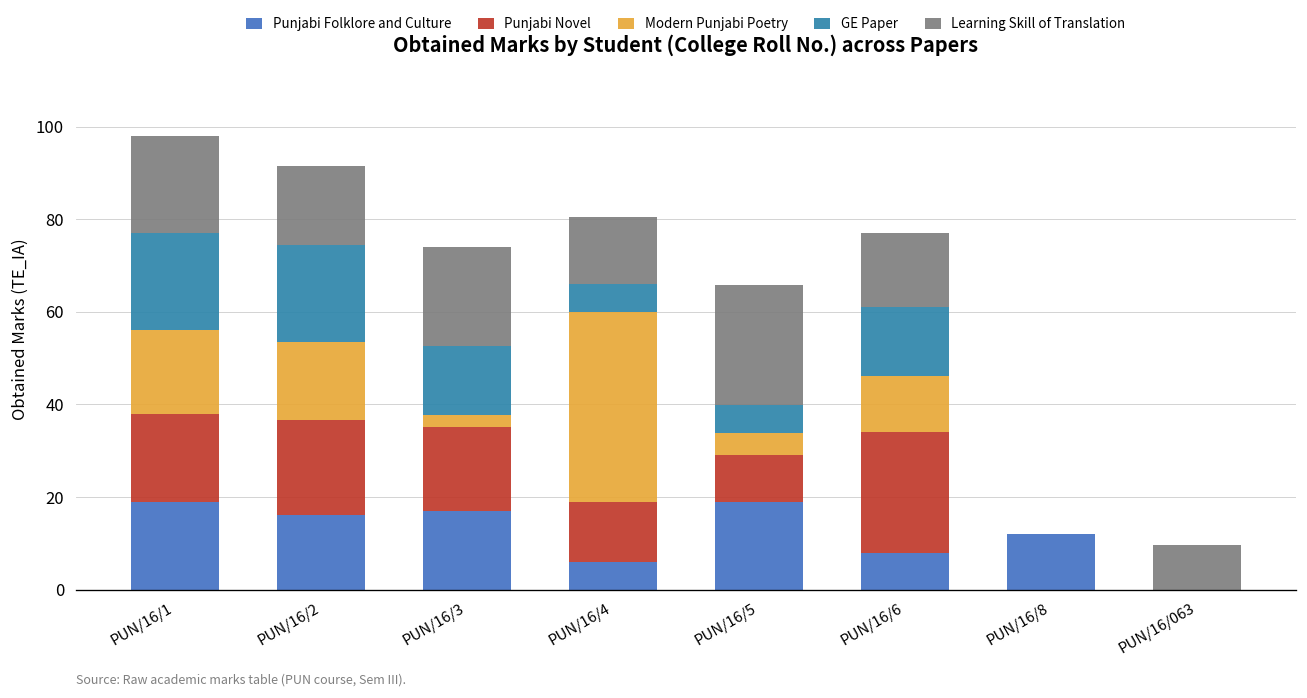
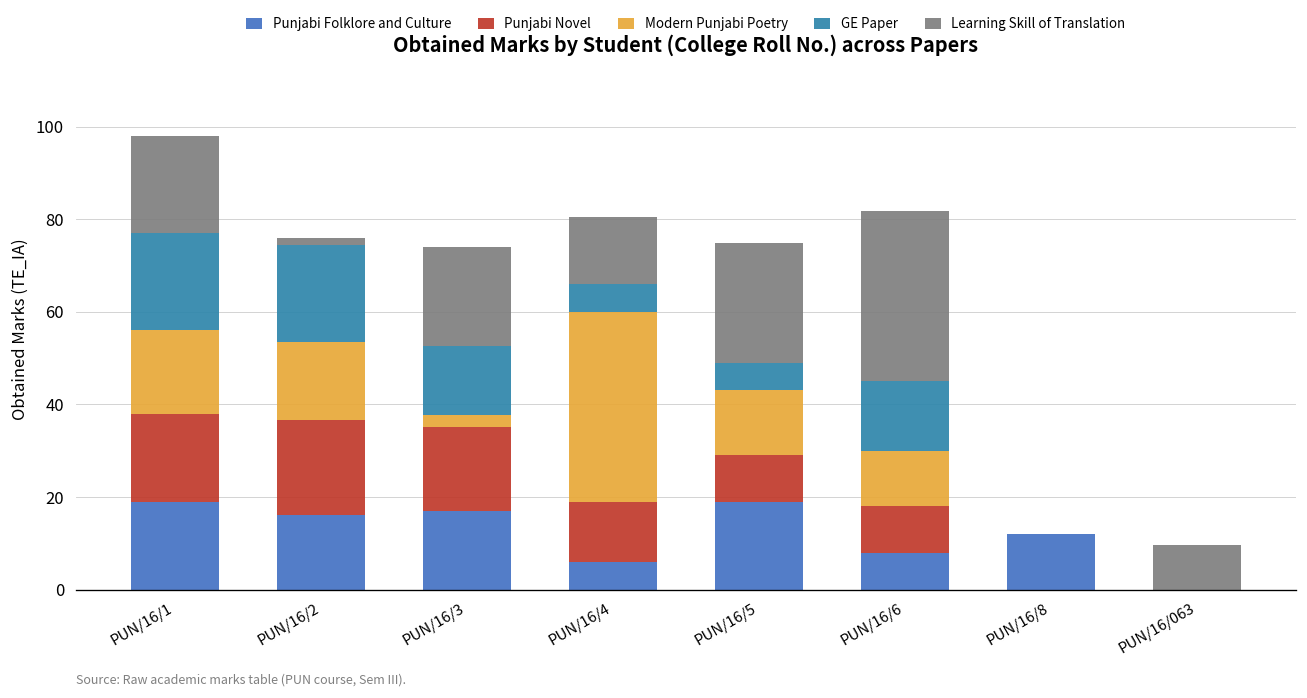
  {
    "Punjabi Novel": {
      "PUN/16/1": 19,
      "PUN/16/2": 21,
      "PUN/16/3": 18,
      "PUN/16/4": 13,
      "PUN/16/5": 10,
-     "PUN/16/6": 26,
+     "PUN/16/6": 10,
      "PUN/16/8": 0,
      "PUN/16/063": 0
    },
    "Modern Punjabi Poetry": {
      "PUN/16/1": 18,
      "PUN/16/2": 17,
      "PUN/16/3": 3,
      "PUN/16/4": 41,
-     "PUN/16/5": 5,
+     "PUN/16/5": 14,
      "PUN/16/6": 12,
      "PUN/16/8": 0,
      "PUN/16/063": 0
    },
    "Learning Skill of Translation": {
      "PUN/16/1": 21,
-     "PUN/16/2": 17,
+     "PUN/16/2": 2,
      "PUN/16/3": 21,
      "PUN/16/4": 15,
      "PUN/16/5": 26,
-     "PUN/16/6": 16,
+     "PUN/16/6": 37,
      "PUN/16/8": 0,
      "PUN/16/063": 10
    }
  }
